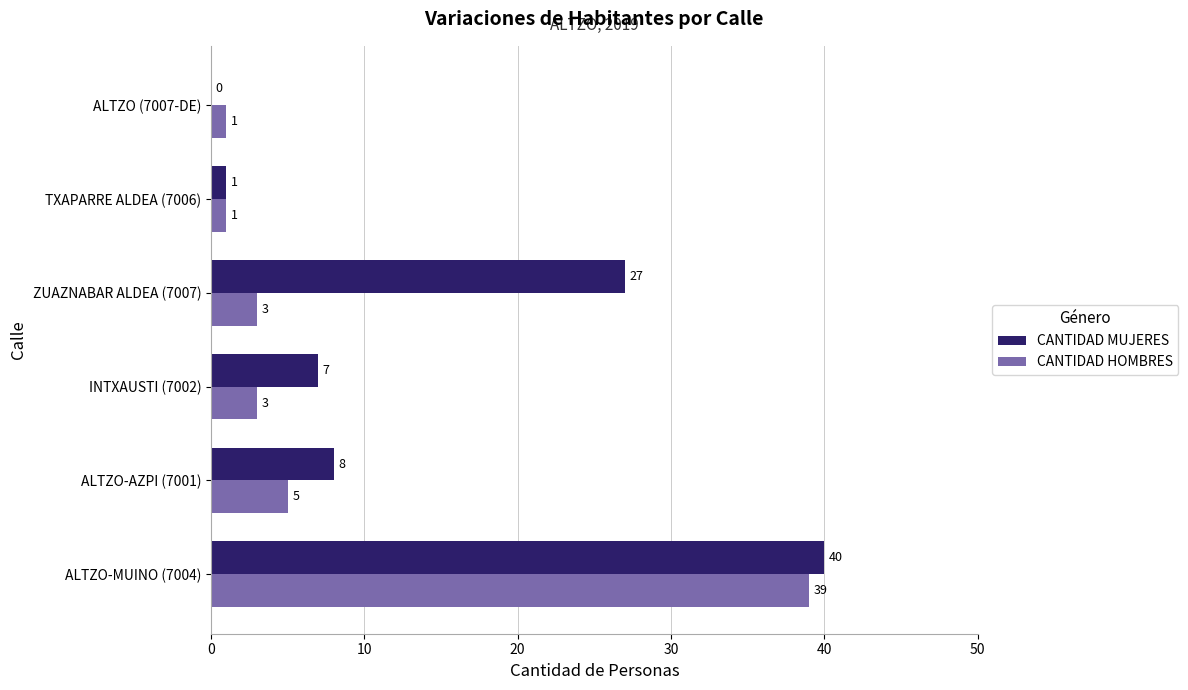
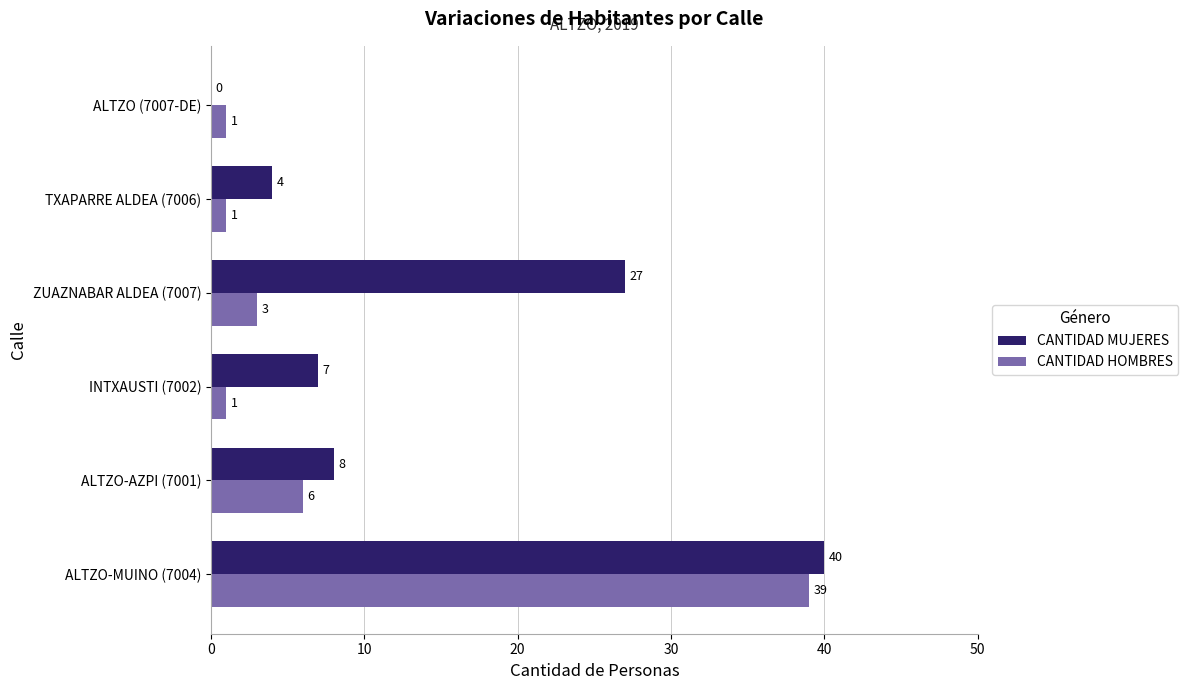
  {
    "CANTIDAD MUJERES": {
      "ALTZO (7007-DE)": 0,
-     "TXAPARRE ALDEA (7006)": 1,
+     "TXAPARRE ALDEA (7006)": 4,
      "ZUAZNABAR ALDEA (7007)": 27,
      "INTXAUSTI (7002)": 7,
      "ALTZO-AZPI (7001)": 8,
      "ALTZO-MUINO (7004)": 40
    },
    "CANTIDAD HOMBRES": {
      "ALTZO (7007-DE)": 1,
      "TXAPARRE ALDEA (7006)": 1,
      "ZUAZNABAR ALDEA (7007)": 3,
-     "INTXAUSTI (7002)": 3,
-     "ALTZO-AZPI (7001)": 5,
+     "INTXAUSTI (7002)": 1,
+     "ALTZO-AZPI (7001)": 6,
      "ALTZO-MUINO (7004)": 39
    }
  }
